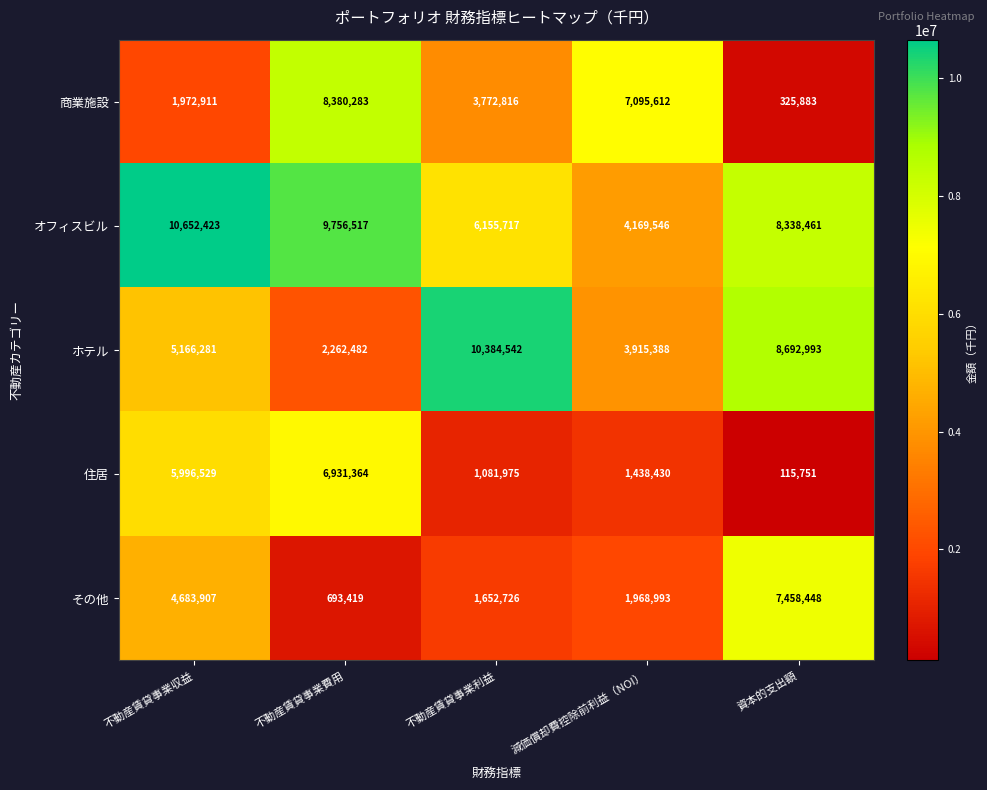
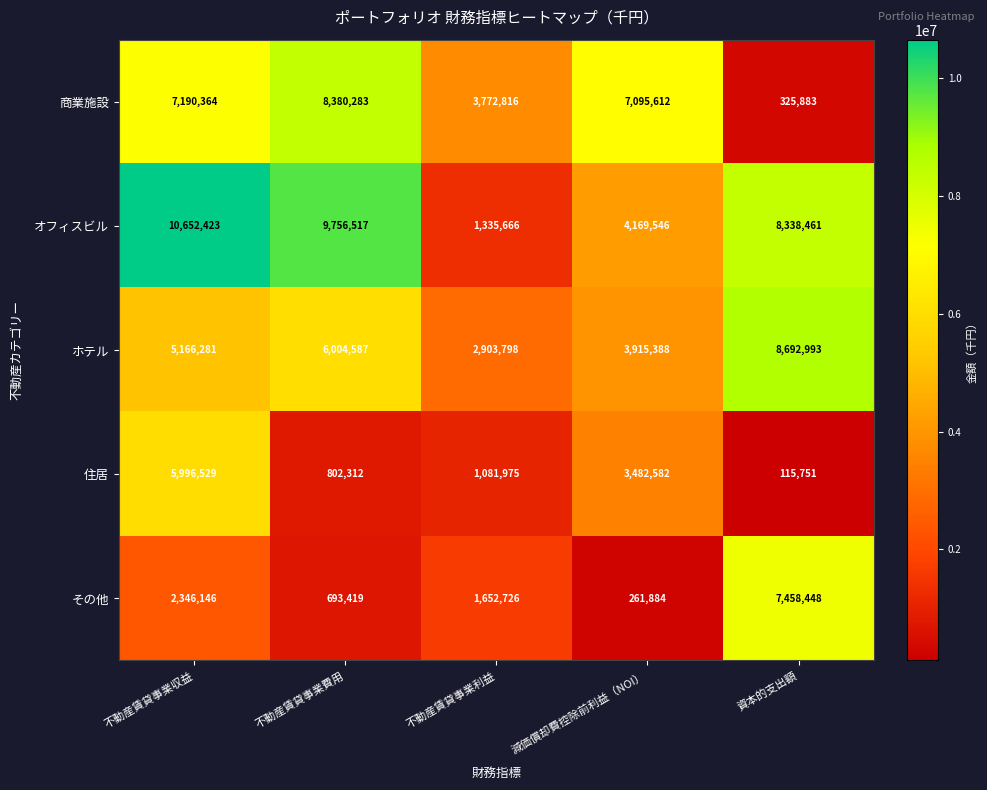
  {
    "商業施設": {
-     "不動産賃貸事業収益": "1,972,911",
+     "不動産賃貸事業収益": "7,190,364",
      "不動産賃貸事業費用": "8,380,283",
      "不動産賃貸事業利益": "3,772,816",
      "減価償却費控除前利益（NOI）": "7,095,612",
      "資本的支出額": "325,883"
    },
    "オフィスビル": {
      "不動産賃貸事業収益": "10,652,423",
      "不動産賃貸事業費用": "9,756,517",
-     "不動産賃貸事業利益": "6,155,717",
+     "不動産賃貸事業利益": "1,335,666",
      "減価償却費控除前利益（NOI）": "4,169,546",
      "資本的支出額": "8,338,461"
    },
    "ホテル": {
      "不動産賃貸事業収益": "5,166,281",
-     "不動産賃貸事業費用": "2,262,482",
-     "不動産賃貸事業利益": "10,384,542",
+     "不動産賃貸事業費用": "6,004,587",
+     "不動産賃貸事業利益": "2,903,798",
      "減価償却費控除前利益（NOI）": "3,915,388",
      "資本的支出額": "8,692,993"
    },
    "住居": {
      "不動産賃貸事業収益": "5,996,529",
-     "不動産賃貸事業費用": "6,931,364",
+     "不動産賃貸事業費用": "802,312",
      "不動産賃貸事業利益": "1,081,975",
-     "減価償却費控除前利益（NOI）": "1,438,430",
+     "減価償却費控除前利益（NOI）": "3,482,582",
      "資本的支出額": "115,751"
    },
    "その他": {
-     "不動産賃貸事業収益": "4,683,907",
+     "不動産賃貸事業収益": "2,346,146",
      "不動産賃貸事業費用": "693,419",
      "不動産賃貸事業利益": "1,652,726",
-     "減価償却費控除前利益（NOI）": "1,968,993",
+     "減価償却費控除前利益（NOI）": "261,884",
      "資本的支出額": "7,458,448"
    }
  }
